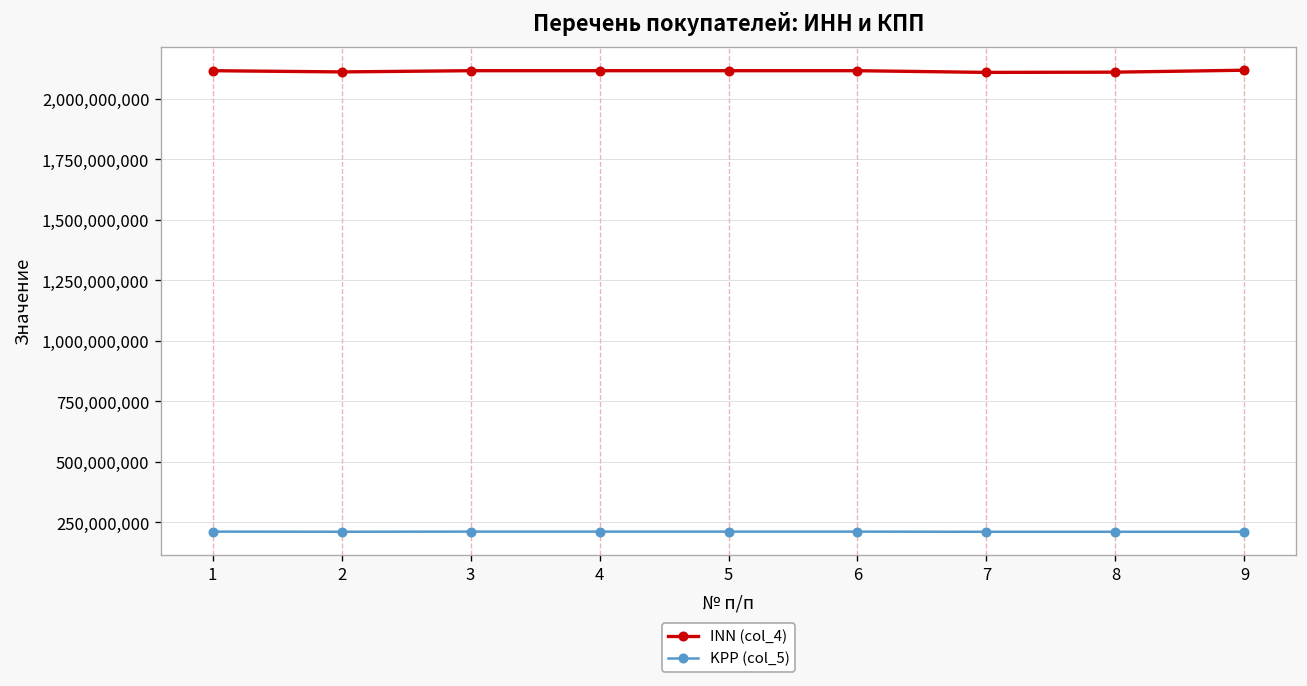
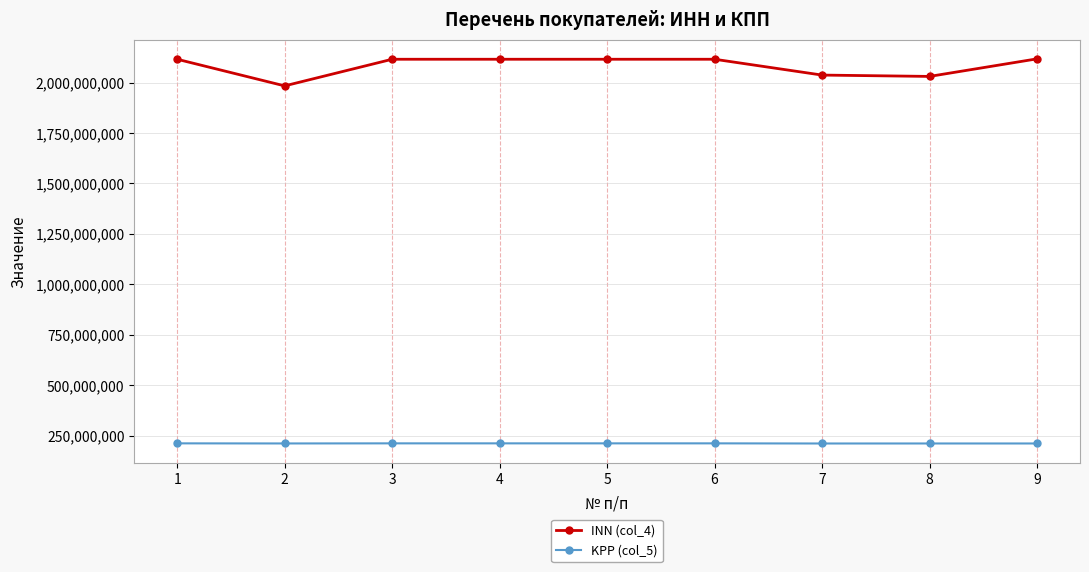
  {
    "INN (col_4)": {
      "1": "2,120,000,000",
-     "2": "2,110,000,000",
+     "2": "1,980,000,000",
      "3": "2,120,000,000",
      "4": "2,120,000,000",
      "5": "2,120,000,000",
      "6": "2,120,000,000",
-     "7": "2,110,000,000",
-     "8": "2,110,000,000",
+     "7": "2,040,000,000",
+     "8": "2,030,000,000",
      "9": "2,120,000,000"
    },
    "KPP (col_5)": {
      "1": "210,000,000",
      "2": "210,000,000",
      "3": "210,000,000",
      "4": "210,000,000",
      "5": "210,000,000",
      "6": "210,000,000",
      "7": "210,000,000",
      "8": "210,000,000",
      "9": "210,000,000"
    }
  }
